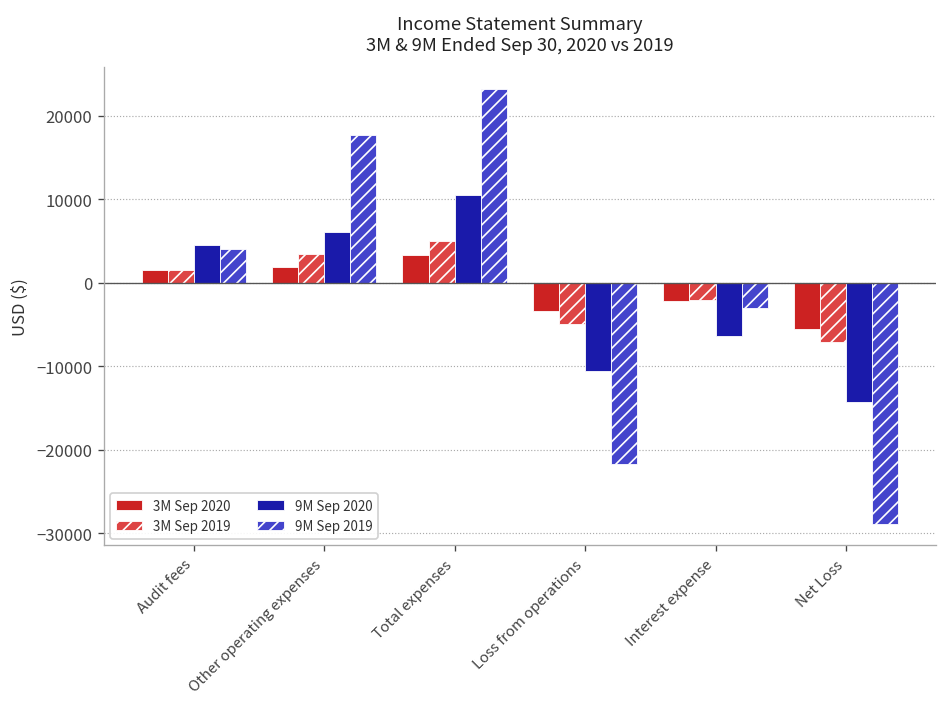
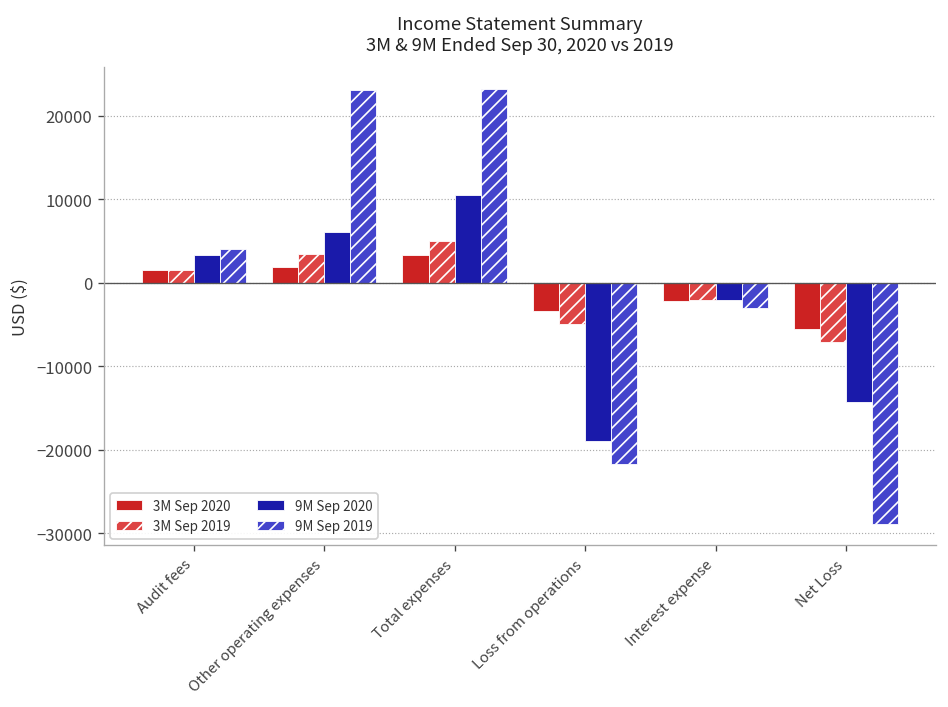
  {
    "9M Sep 2020": {
-     "Audit fees": 5000,
+     "Audit fees": 3000,
      "Other operating expenses": 6000,
      "Total expenses": 11000,
-     "Loss from operations": -11000,
-     "Interest expense": -6000,
+     "Loss from operations": -19000,
+     "Interest expense": -2000,
      "Net Loss": -14000
    },
    "9M Sep 2019": {
      "Audit fees": 4000,
-     "Other operating expenses": 18000,
+     "Other operating expenses": 23000,
      "Total expenses": 23000,
      "Loss from operations": -22000,
      "Interest expense": -3000,
      "Net Loss": -29000
    }
  }
